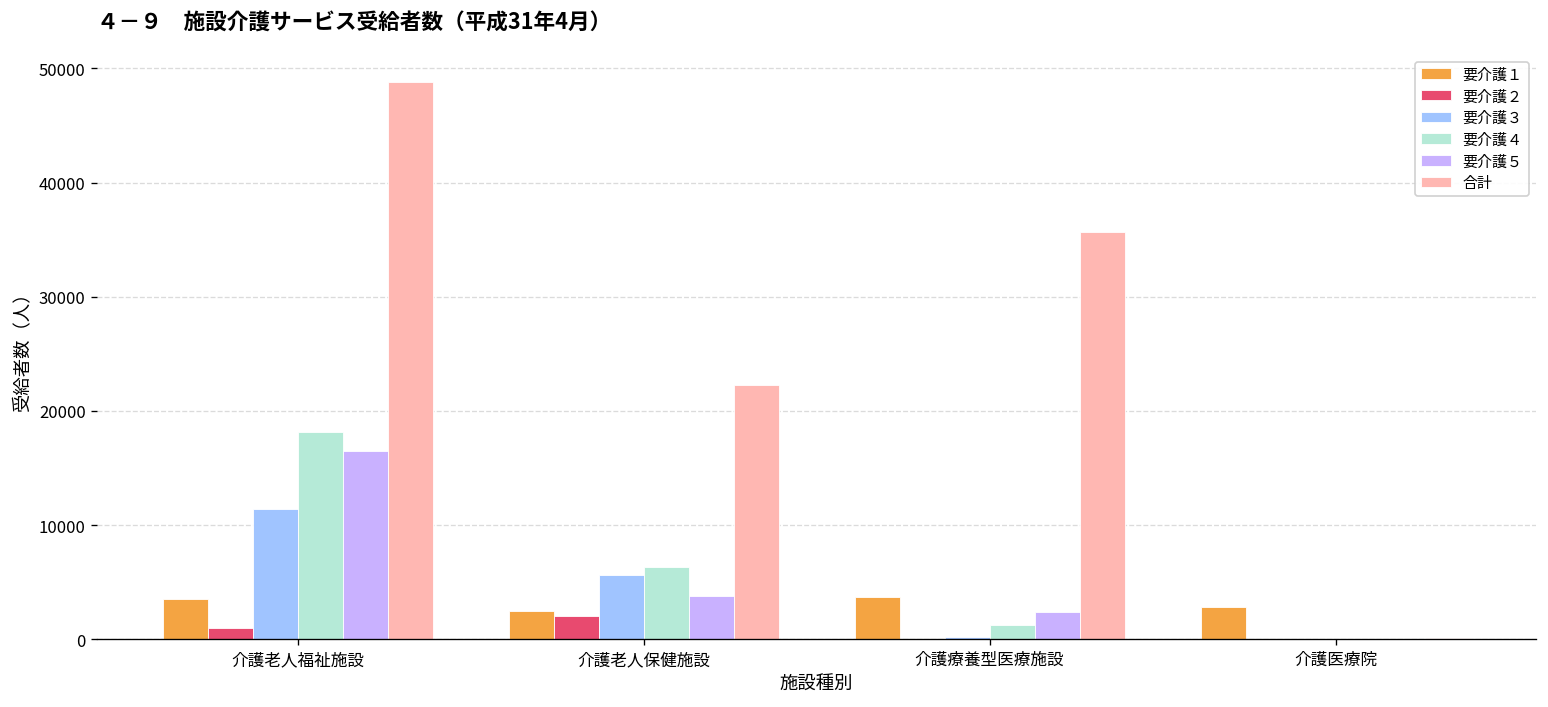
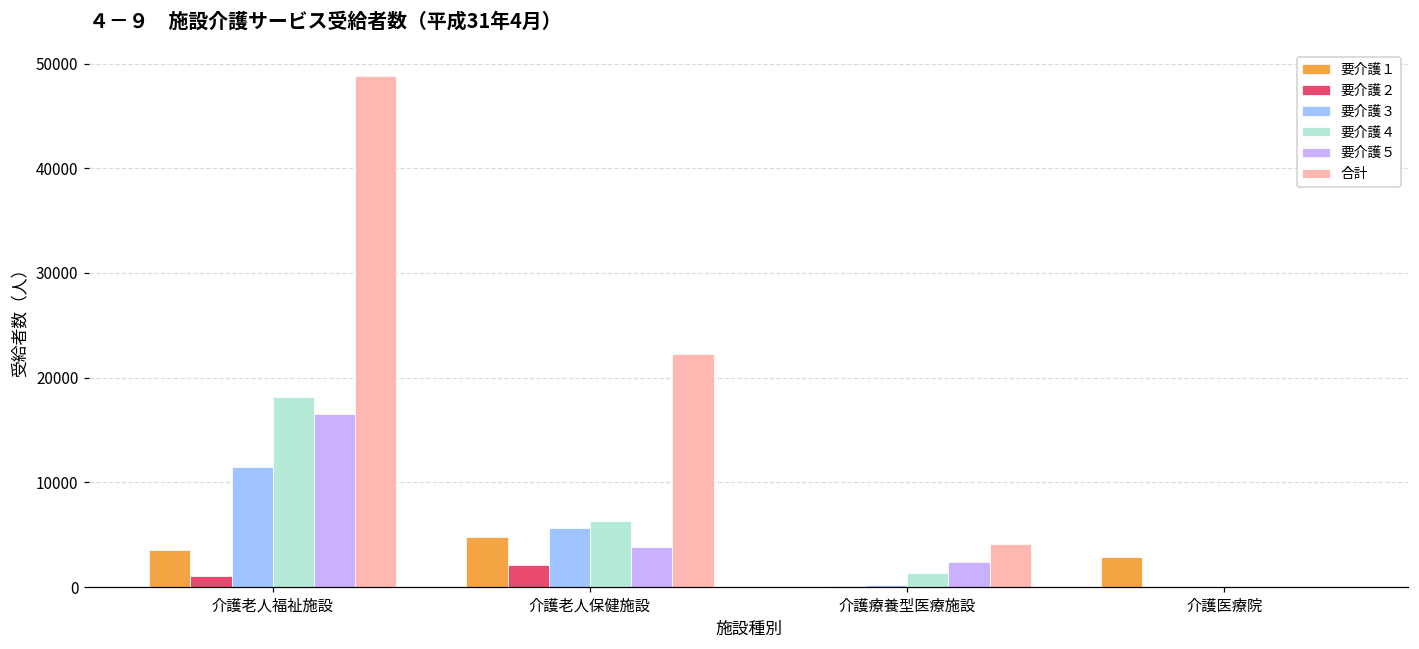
  {
    "要介護１": {
      "介護老人福祉施設": 4000,
-     "介護老人保健施設": 2000,
-     "介護療養型医療施設": 4000,
+     "介護老人保健施設": 5000,
+     "介護療養型医療施設": 0,
      "介護医療院": 3000
    },
    "要介護２": {
      "介護老人福祉施設": 1000,
      "介護老人保健施設": 2000
    },
    "合計": {
      "介護老人福祉施設": 49000,
      "介護老人保健施設": 22000,
-     "介護療養型医療施設": 36000
+     "介護療養型医療施設": 4000
    }
  }
